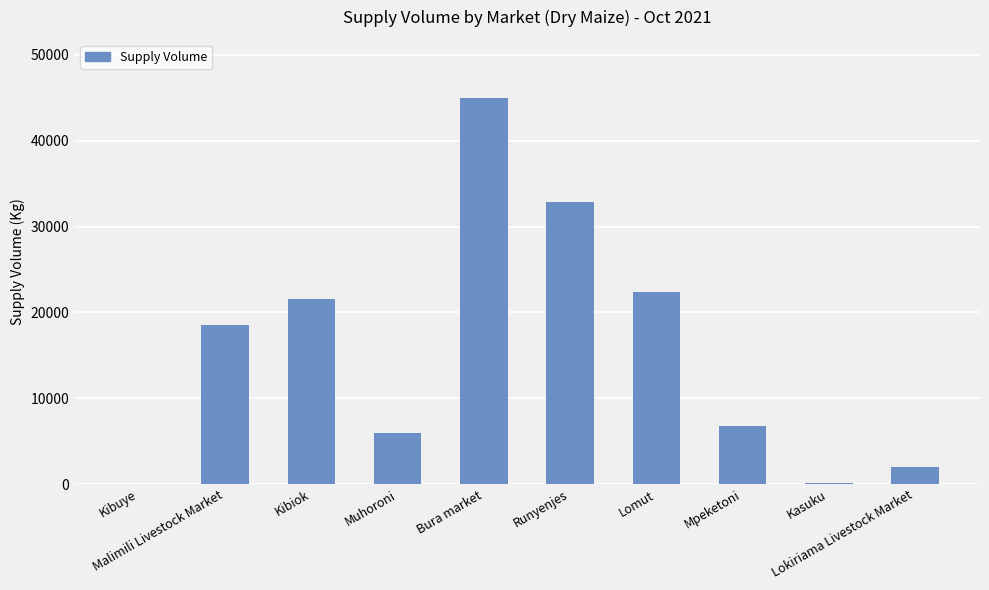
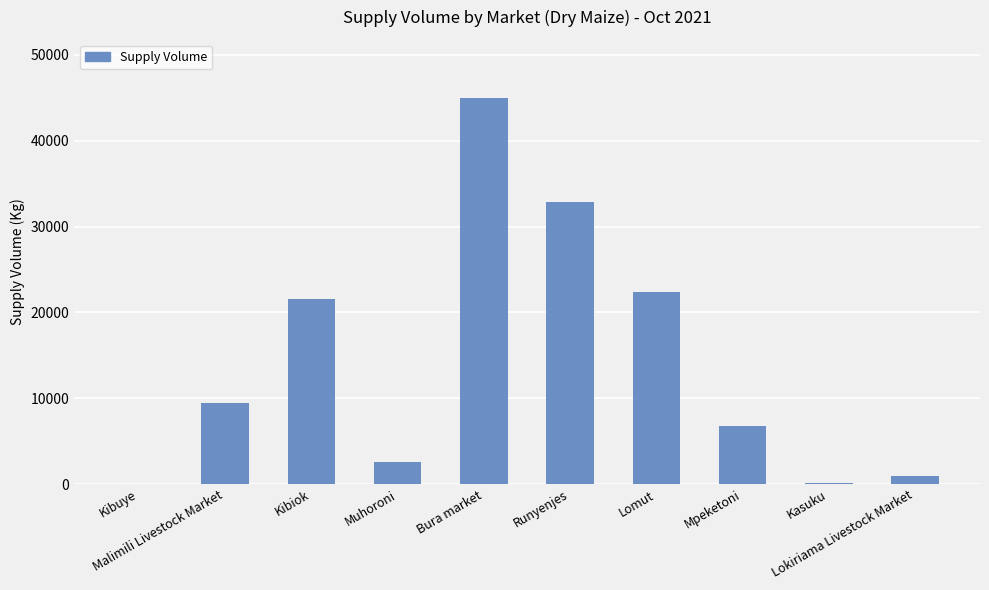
  {
    "Kibuye": 0,
-   "Malimili Livestock Market": 19000,
+   "Malimili Livestock Market": 10000,
    "Kibiok": 22000,
-   "Muhoroni": 6000,
+   "Muhoroni": 3000,
    "Bura market": 45000,
    "Runyenjes": 33000,
    "Lomut": 22000,
    "Mpeketoni": 7000,
-   "Lokiriama Livestock Market": 2000
+   "Lokiriama Livestock Market": 1000
  }
